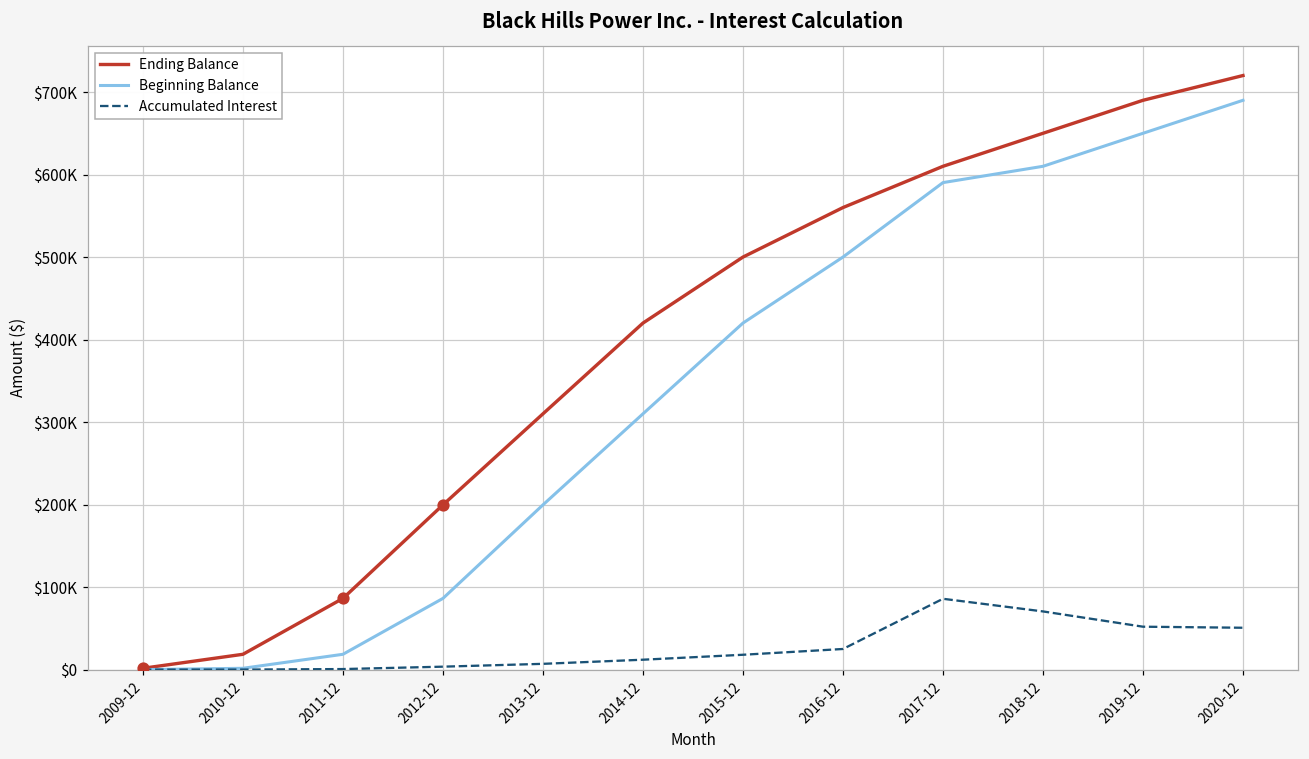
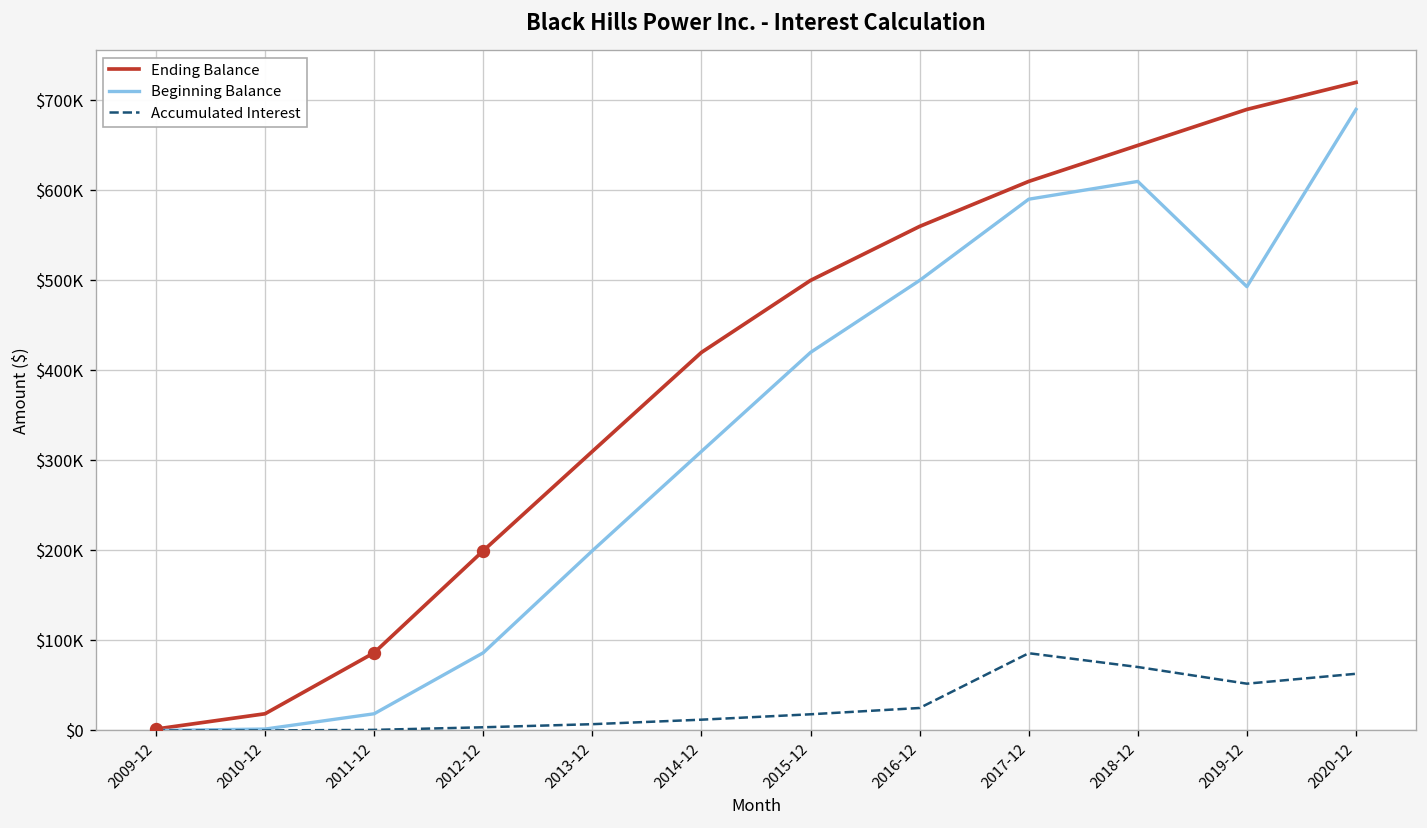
  {
    "Beginning Balance": {
      "2011-12": "$20000",
      "2012-12": "$90000",
      "2013-12": "$200000",
      "2014-12": "$310000",
      "2015-12": "$420000",
      "2016-12": "$500000",
      "2017-12": "$590000",
      "2018-12": "$610000",
-     "2019-12": "$650000",
+     "2019-12": "$490000",
      "2020-12": "$690000"
    },
    "Accumulated Interest": {
      "2011-12": "$0",
      "2012-12": "$0",
      "2013-12": "$10000",
      "2014-12": "$10000",
      "2015-12": "$20000",
      "2016-12": "$30000",
      "2017-12": "$90000",
      "2018-12": "$70000",
      "2019-12": "$50000",
-     "2020-12": "$50000"
+     "2020-12": "$60000"
    }
  }
